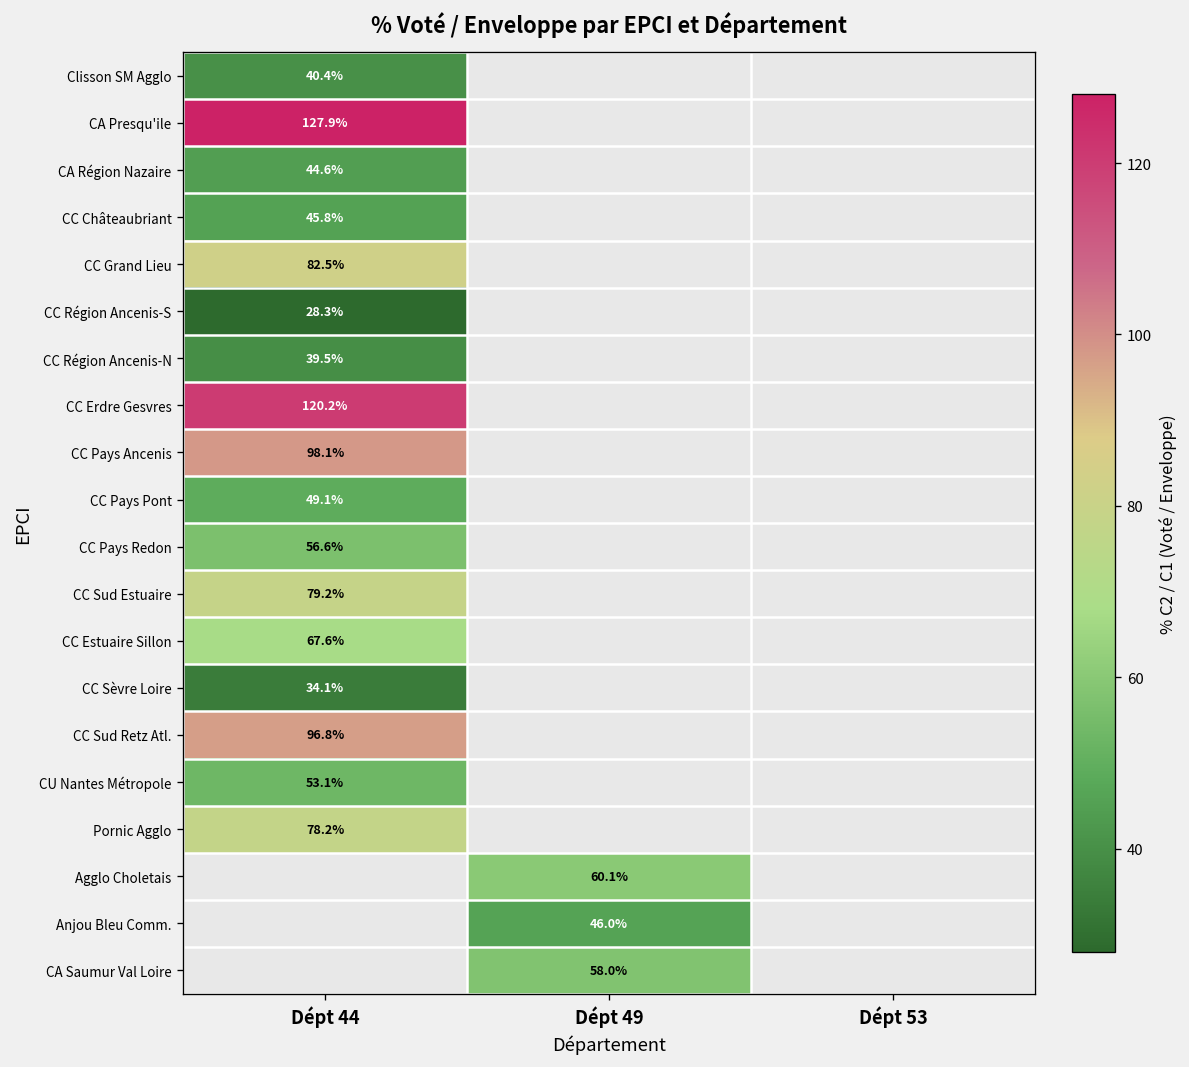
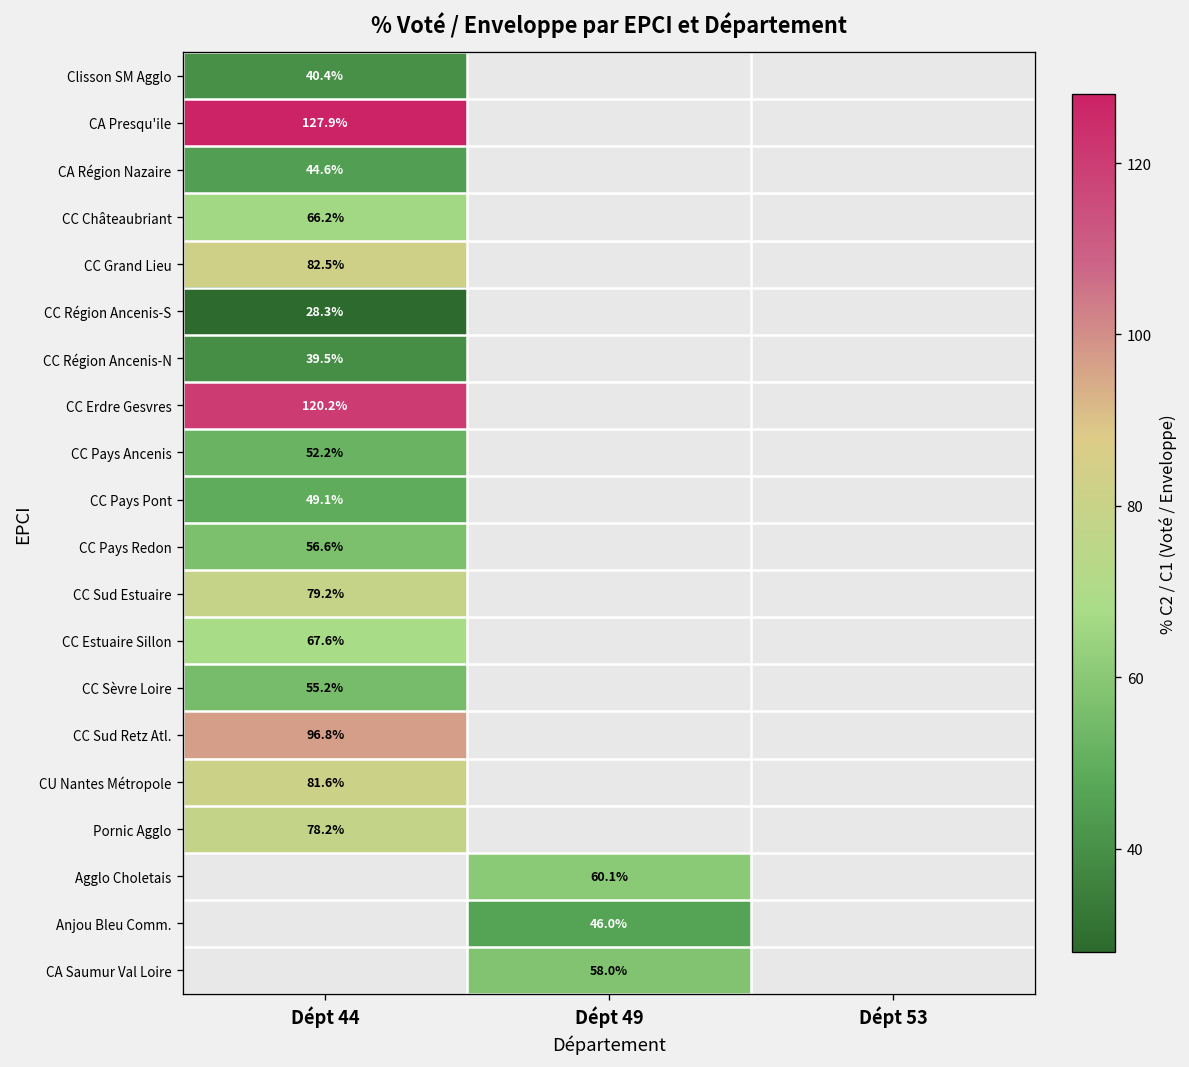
  {
    "Clisson SM Agglo": {
      "Dépt 44": "40.4%"
    },
    "CA Presqu'ile": {
      "Dépt 44": "127.9%"
    },
    "CA Région Nazaire": {
      "Dépt 44": "44.6%"
    },
    "CC Châteaubriant": {
-     "Dépt 44": "45.8%"
+     "Dépt 44": "66.2%"
    },
    "CC Grand Lieu": {
      "Dépt 44": "82.5%"
    },
    "CC Région Ancenis-S": {
      "Dépt 44": "28.3%"
    },
    "CC Région Ancenis-N": {
      "Dépt 44": "39.5%"
    },
    "CC Erdre Gesvres": {
      "Dépt 44": "120.2%"
    },
    "CC Pays Ancenis": {
-     "Dépt 44": "98.1%"
+     "Dépt 44": "52.2%"
    },
    "CC Pays Pont": {
      "Dépt 44": "49.1%"
    },
    "CC Pays Redon": {
      "Dépt 44": "56.6%"
    },
    "CC Sud Estuaire": {
      "Dépt 44": "79.2%"
    },
    "CC Estuaire Sillon": {
      "Dépt 44": "67.6%"
    },
    "CC Sèvre Loire": {
-     "Dépt 44": "34.1%"
+     "Dépt 44": "55.2%"
    },
    "CC Sud Retz Atl.": {
      "Dépt 44": "96.8%"
    },
    "CU Nantes Métropole": {
-     "Dépt 44": "53.1%"
+     "Dépt 44": "81.6%"
    },
    "Pornic Agglo": {
      "Dépt 44": "78.2%"
    },
    "Agglo Choletais": {
      "Dépt 49": "60.1%"
    },
    "Anjou Bleu Comm.": {
      "Dépt 49": "46.0%"
    },
    "CA Saumur Val Loire": {
      "Dépt 49": "58.0%"
    }
  }
